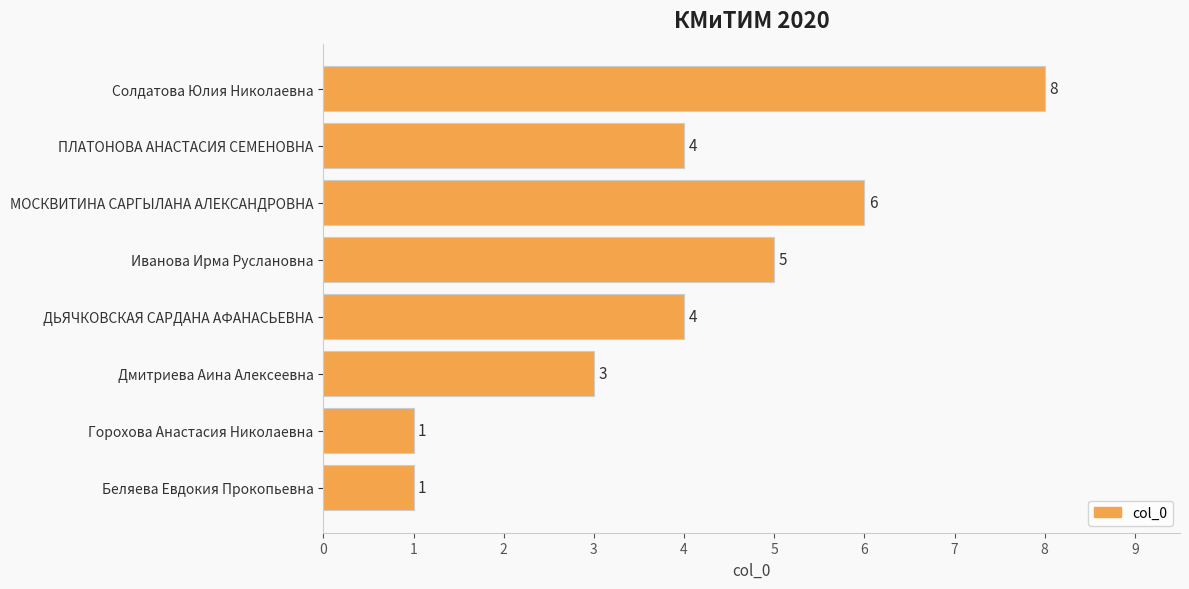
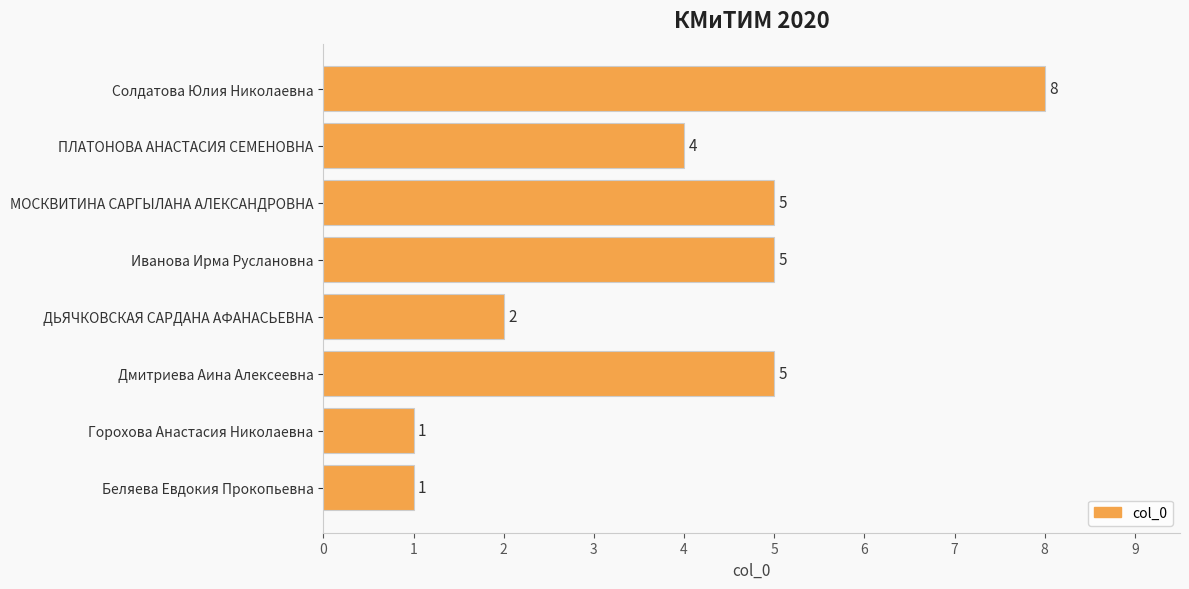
  {
    "Солдатова Юлия Николаевна": 8,
    "ПЛАТОНОВА АНАСТАСИЯ СЕМЕНОВНА": 4,
-   "МОСКВИТИНА САРГЫЛАНА АЛЕКСАНДРОВНА": 6,
+   "МОСКВИТИНА САРГЫЛАНА АЛЕКСАНДРОВНА": 5,
    "Иванова Ирма Руслановна": 5,
-   "ДЬЯЧКОВСКАЯ САРДАНА АФАНАСЬЕВНА": 4,
-   "Дмитриева Аина Алексеевна": 3,
+   "ДЬЯЧКОВСКАЯ САРДАНА АФАНАСЬЕВНА": 2,
+   "Дмитриева Аина Алексеевна": 5,
    "Горохова Анастасия Николаевна": 1,
    "Беляева Евдокия Прокопьевна": 1
  }
